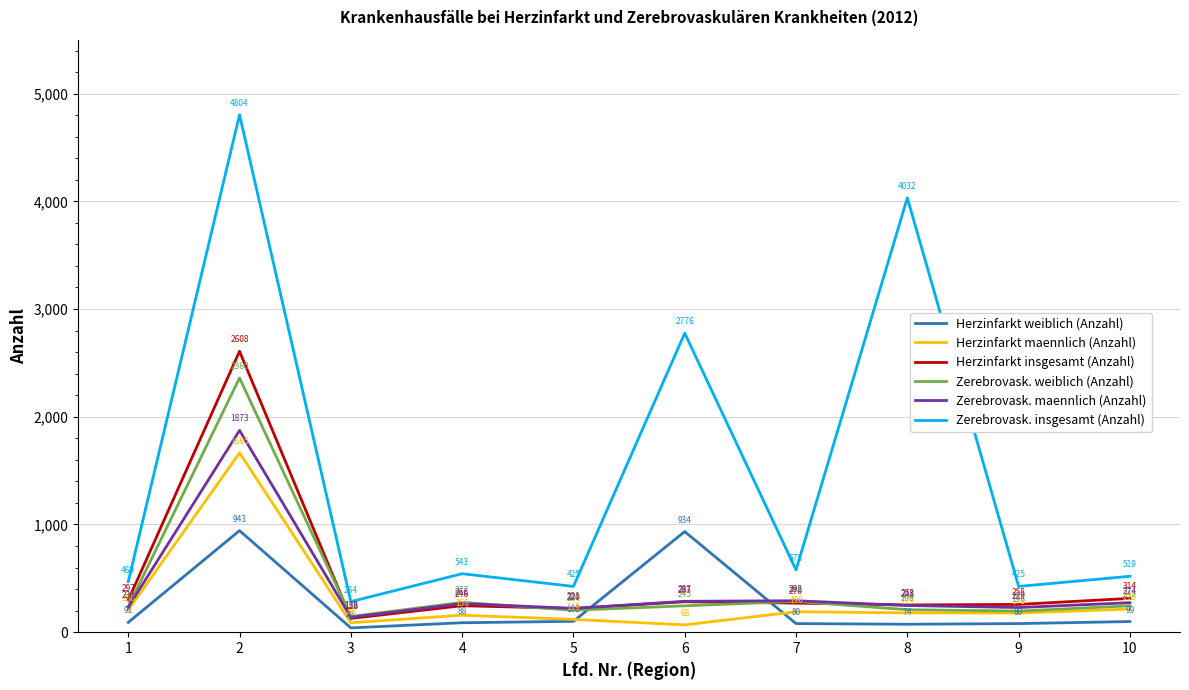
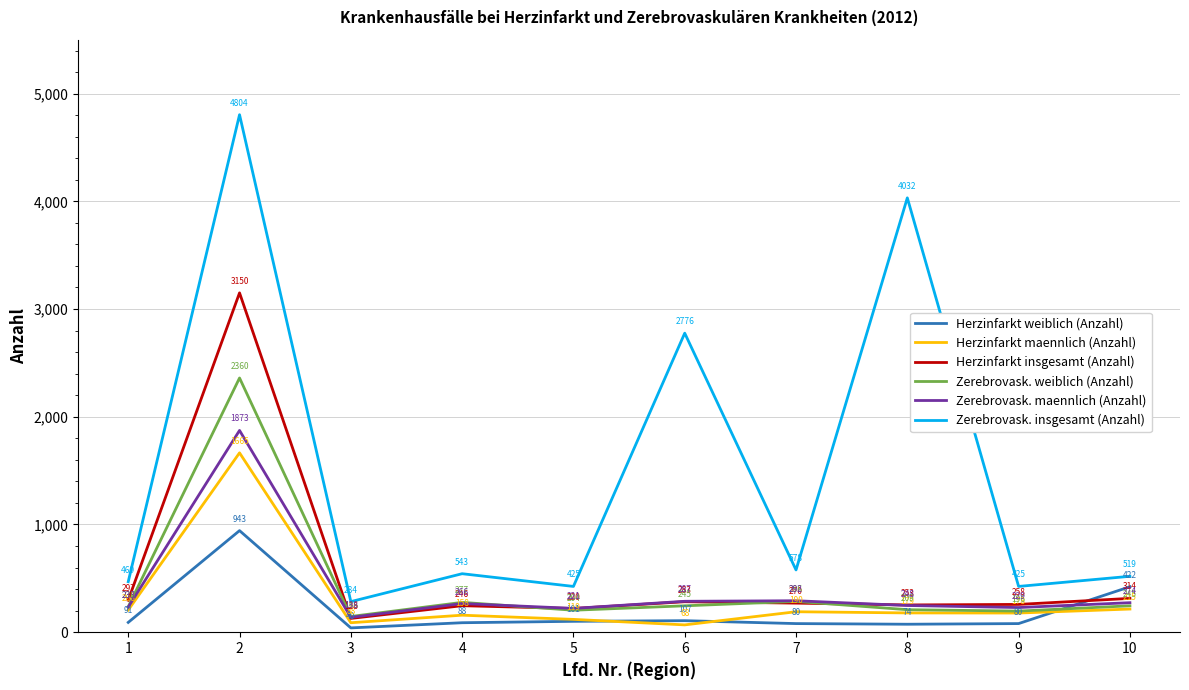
  {
    "Herzinfarkt weiblich (Anzahl)": {
      "2": 943,
-     "6": 934,
-     "10": 99
+     "6": 107,
+     "10": 422
    },
    "Herzinfarkt maennlich (Anzahl)": {
      "2": 1665
    },
    "Herzinfarkt insgesamt (Anzahl)": {
-     "2": 2608
+     "2": 3150
    },
    "Zerebrovask. weiblich (Anzahl)": {
      "2": 2360
    },
    "Zerebrovask. maennlich (Anzahl)": {
      "2": 1873
    },
    "Zerebrovask. insgesamt (Anzahl)": {
      "1": 469,
      "2": 4804,
      "3": 284,
      "4": 543,
      "5": 425,
      "6": 2776,
      "7": 578,
      "8": 4032,
      "9": 425,
      "10": 519
    }
  }
